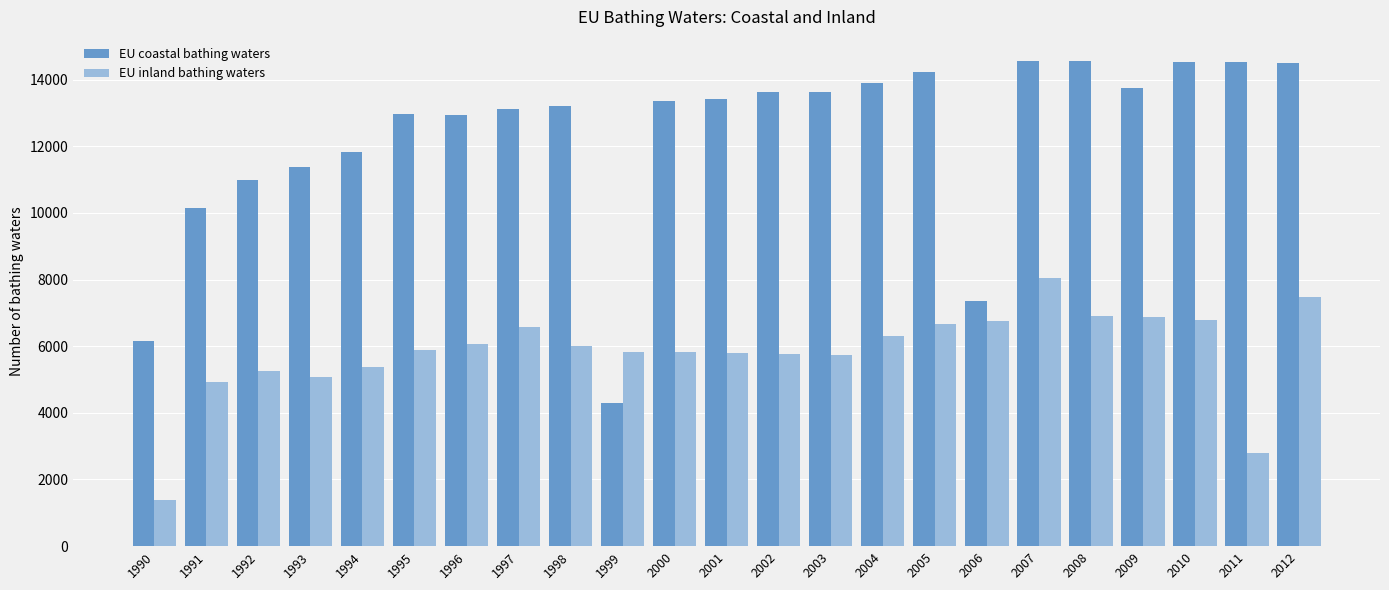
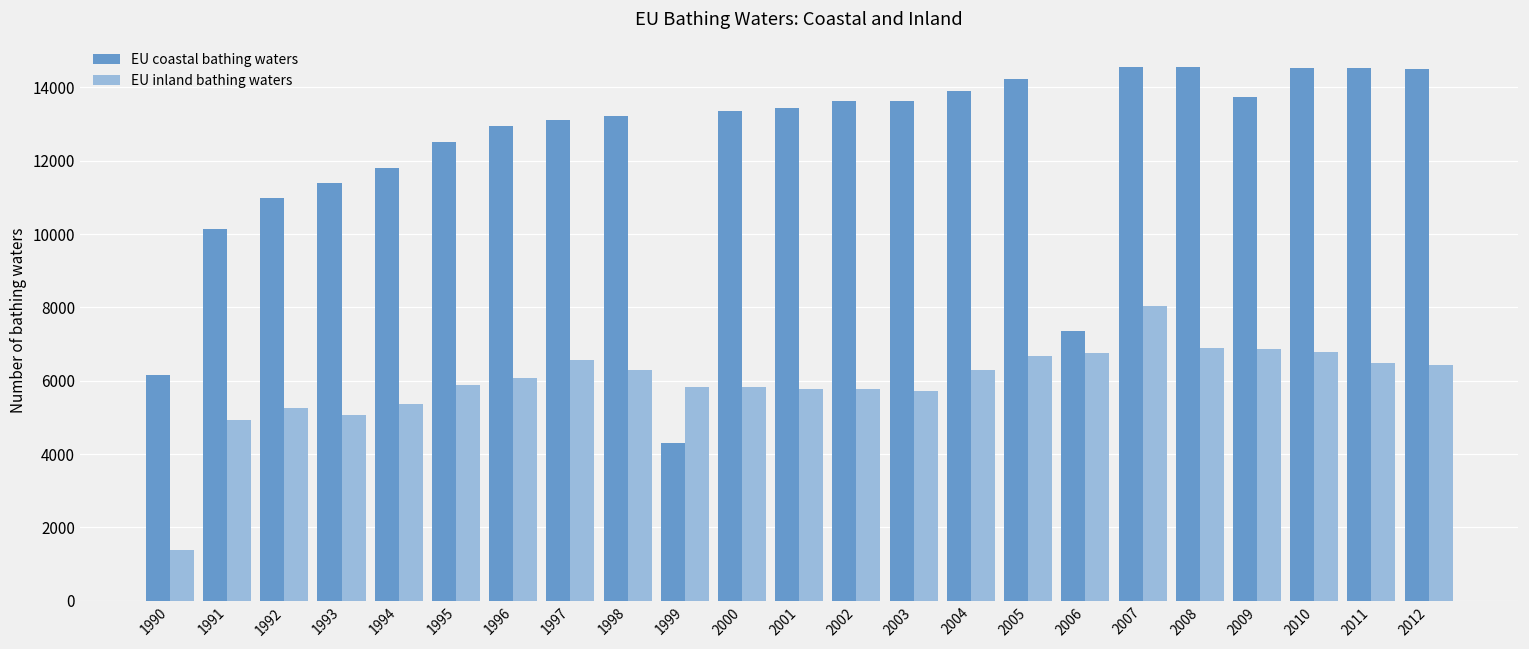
  {
    "EU coastal bathing waters": {
      "1990": 6200,
      "1991": 10200,
      "1992": 11000,
      "1993": 11400,
      "1994": 11800,
-     "1995": 13000,
+     "1995": 12500,
      "1996": 12900,
      "1997": 13100,
      "1998": 13200,
      "1999": 4300,
      "2000": 13300,
      "2001": 13400,
      "2002": 13600,
      "2003": 13600,
      "2004": 13900,
      "2005": 14200,
      "2006": 7300,
      "2007": 14600,
      "2008": 14500,
      "2009": 13700,
      "2010": 14500,
      "2011": 14500,
      "2012": 14500
    },
    "EU inland bathing waters": {
      "1990": 1400,
      "1991": 4900,
      "1992": 5300,
      "1993": 5100,
      "1994": 5400,
      "1995": 5900,
      "1996": 6100,
      "1997": 6600,
-     "1998": 6000,
+     "1998": 6300,
      "1999": 5800,
      "2000": 5800,
      "2001": 5800,
      "2002": 5800,
      "2003": 5700,
      "2004": 6300,
      "2005": 6700,
      "2006": 6800,
      "2007": 8000,
      "2008": 6900,
      "2009": 6900,
      "2010": 6800,
-     "2011": 2800,
-     "2012": 7500
+     "2011": 6500,
+     "2012": 6400
    }
  }
